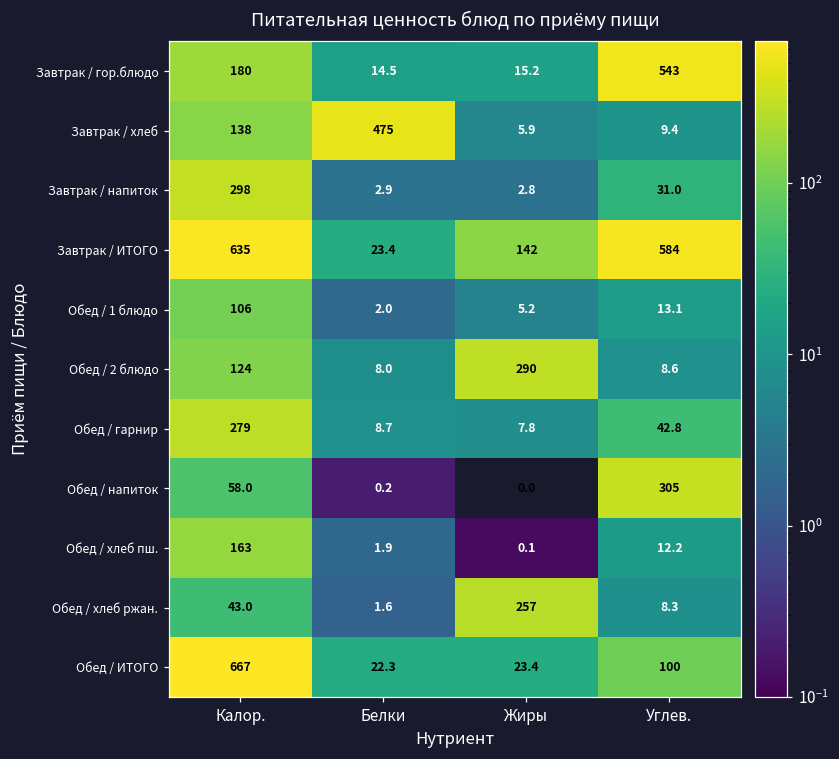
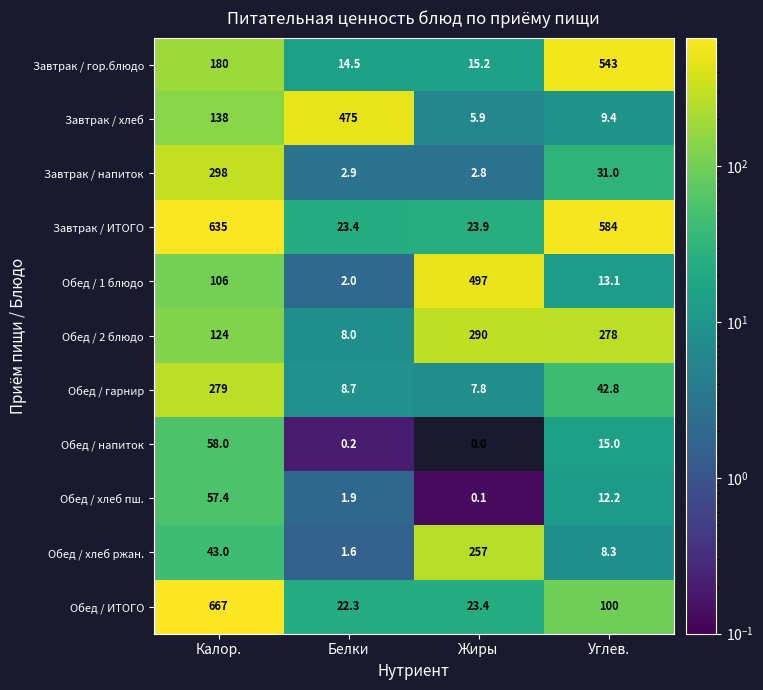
  {
    "Завтрак / гор.блюдо": {
      "Калор.": 180,
      "Белки": 14.5,
      "Жиры": 15.2,
      "Углев.": 543
    },
    "Завтрак / хлеб": {
      "Калор.": 138,
      "Белки": 475,
      "Жиры": 5.9,
      "Углев.": 9.4
    },
    "Завтрак / напиток": {
      "Калор.": 298,
      "Белки": 2.9,
      "Жиры": 2.8,
      "Углев.": 31.0
    },
    "Завтрак / ИТОГО": {
      "Калор.": 635,
      "Белки": 23.4,
-     "Жиры": 142,
+     "Жиры": 23.9,
      "Углев.": 584
    },
    "Обед / 1 блюдо": {
      "Калор.": 106,
      "Белки": 2.0,
-     "Жиры": 5.2,
+     "Жиры": 497,
      "Углев.": 13.1
    },
    "Обед / 2 блюдо": {
      "Калор.": 124,
      "Белки": 8.0,
      "Жиры": 290,
-     "Углев.": 8.6
+     "Углев.": 278
    },
    "Обед / гарнир": {
      "Калор.": 279,
      "Белки": 8.7,
      "Жиры": 7.8,
      "Углев.": 42.8
    },
    "Обед / напиток": {
      "Калор.": 58.0,
      "Белки": 0.2,
-     "Углев.": 305
+     "Углев.": 15.0
    },
    "Обед / хлеб пш.": {
-     "Калор.": 163,
+     "Калор.": 57.4,
      "Белки": 1.9,
      "Жиры": 0.1,
      "Углев.": 12.2
    },
    "Обед / хлеб ржан.": {
      "Калор.": 43.0,
      "Белки": 1.6,
      "Жиры": 257,
      "Углев.": 8.3
    },
    "Обед / ИТОГО": {
      "Калор.": 667,
      "Белки": 22.3,
      "Жиры": 23.4,
      "Углев.": 100
    }
  }
